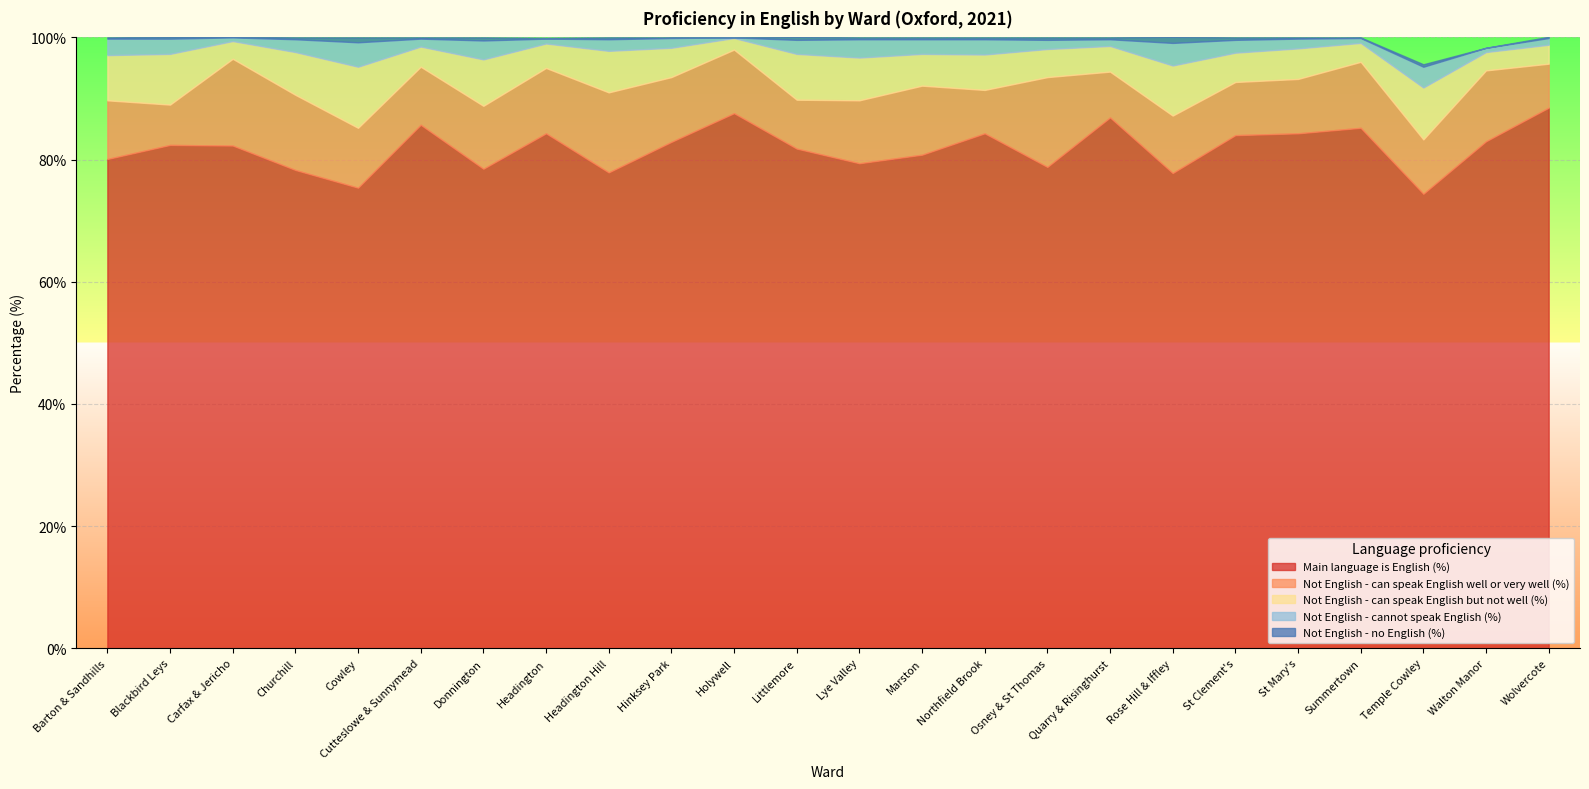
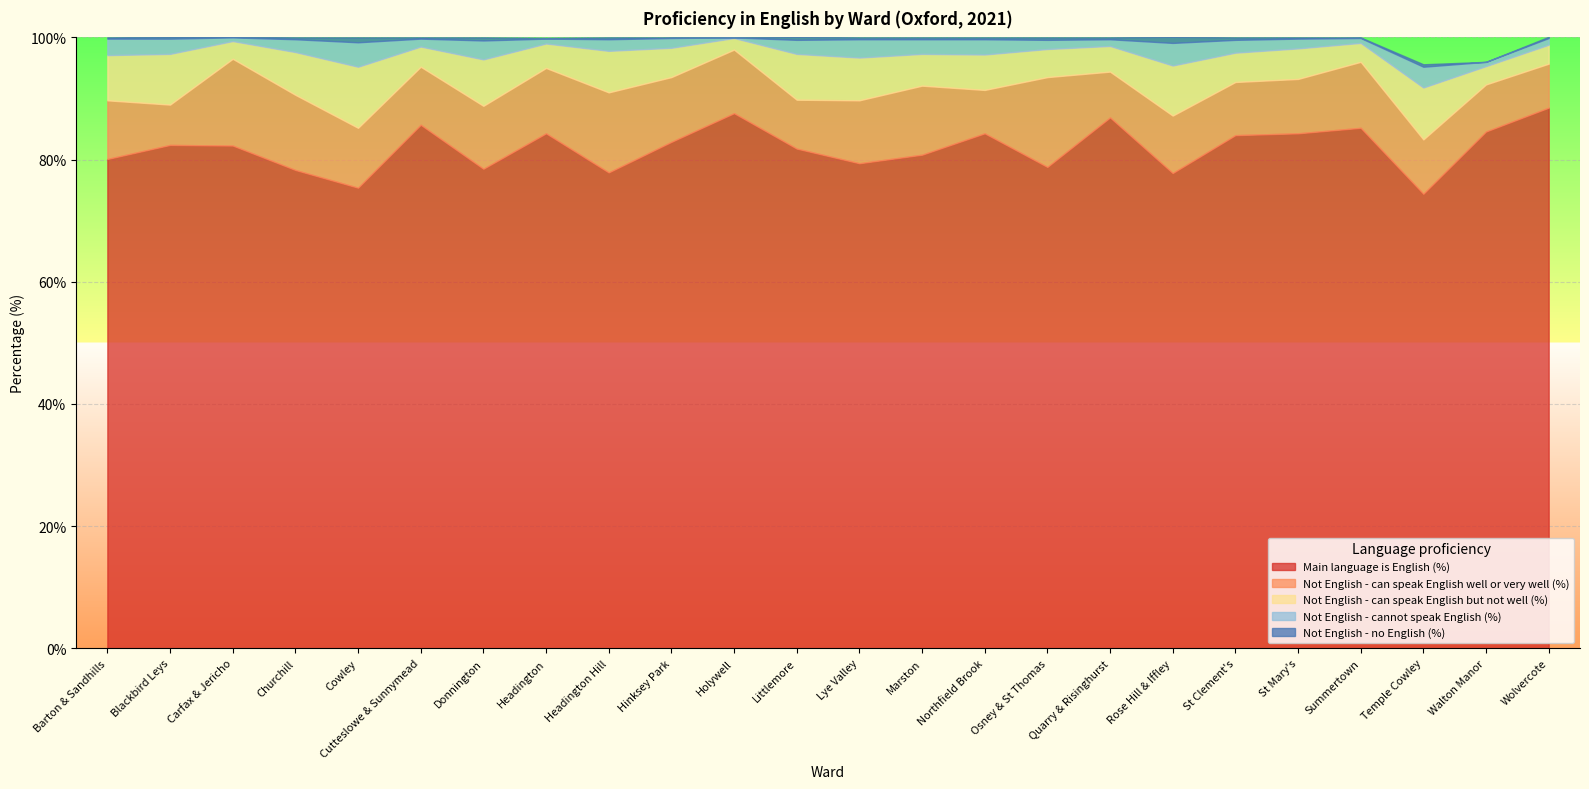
  {
    "Main language is English (%)": {
      "Barton & Sandhills": "80%",
      "Blackbird Leys": "82%",
      "Carfax & Jericho": "82%",
      "Churchill": "78%",
      "Cowley": "75%",
      "Cutteslowe & Sunnymead": "86%",
      "Donnington": "79%",
      "Headington": "84%",
      "Headington Hill": "78%",
      "Hinksey Park": "83%",
      "Holywell": "88%",
      "Littlemore": "82%",
      "Lye Valley": "79%",
      "Marston": "81%",
      "Northfield Brook": "84%",
      "Osney & St Thomas": "79%",
      "Quarry & Risinghurst": "87%",
      "Rose Hill & Iffley": "78%",
      "St Clement's": "84%",
      "St Mary's": "84%",
      "Summertown": "85%",
      "Temple Cowley": "74%",
-     "Walton Manor": "83%",
+     "Walton Manor": "85%",
      "Wolvercote": "89%"
    },
    "Not English - can speak English well or very well (%)": {
      "Barton & Sandhills": "10%",
      "Blackbird Leys": "7%",
      "Carfax & Jericho": "14%",
      "Churchill": "12%",
      "Cowley": "10%",
      "Cutteslowe & Sunnymead": "10%",
      "Donnington": "10%",
      "Headington": "11%",
      "Headington Hill": "13%",
      "Hinksey Park": "11%",
      "Holywell": "10%",
      "Littlemore": "8%",
      "Lye Valley": "10%",
      "Marston": "11%",
      "Northfield Brook": "7%",
      "Osney & St Thomas": "15%",
      "Quarry & Risinghurst": "8%",
      "Rose Hill & Iffley": "9%",
      "St Clement's": "9%",
      "St Mary's": "9%",
      "Summertown": "11%",
      "Temple Cowley": "9%",
-     "Walton Manor": "12%",
+     "Walton Manor": "8%",
      "Wolvercote": "7%"
    },
    "Not English - can speak English but not well (%)": {
      "Barton & Sandhills": "7%",
      "Blackbird Leys": "8%",
      "Carfax & Jericho": "3%",
      "Churchill": "7%",
      "Cowley": "10%",
      "Cutteslowe & Sunnymead": "3%",
      "Donnington": "8%",
      "Headington": "4%",
      "Headington Hill": "7%",
      "Hinksey Park": "5%",
      "Littlemore": "8%",
      "Lye Valley": "7%",
      "Marston": "5%",
      "Northfield Brook": "6%",
      "Osney & St Thomas": "5%",
      "Quarry & Risinghurst": "4%",
      "Rose Hill & Iffley": "8%",
      "St Clement's": "5%",
      "St Mary's": "5%",
      "Summertown": "3%",
      "Temple Cowley": "9%",
      "Walton Manor": "3%",
      "Wolvercote": "3%"
    },
    "Not English - cannot speak English (%)": {
      "Cowley": "4%",
      "Donnington": "3%",
      "Littlemore": "2%",
      "Rose Hill & Iffley": "4%"
    },
    "Not English - no English (%)": {
      "Cowley": "1%",
      "Donnington": "1%",
      "Littlemore": "1%",
      "Rose Hill & Iffley": "1%"
    }
  }
